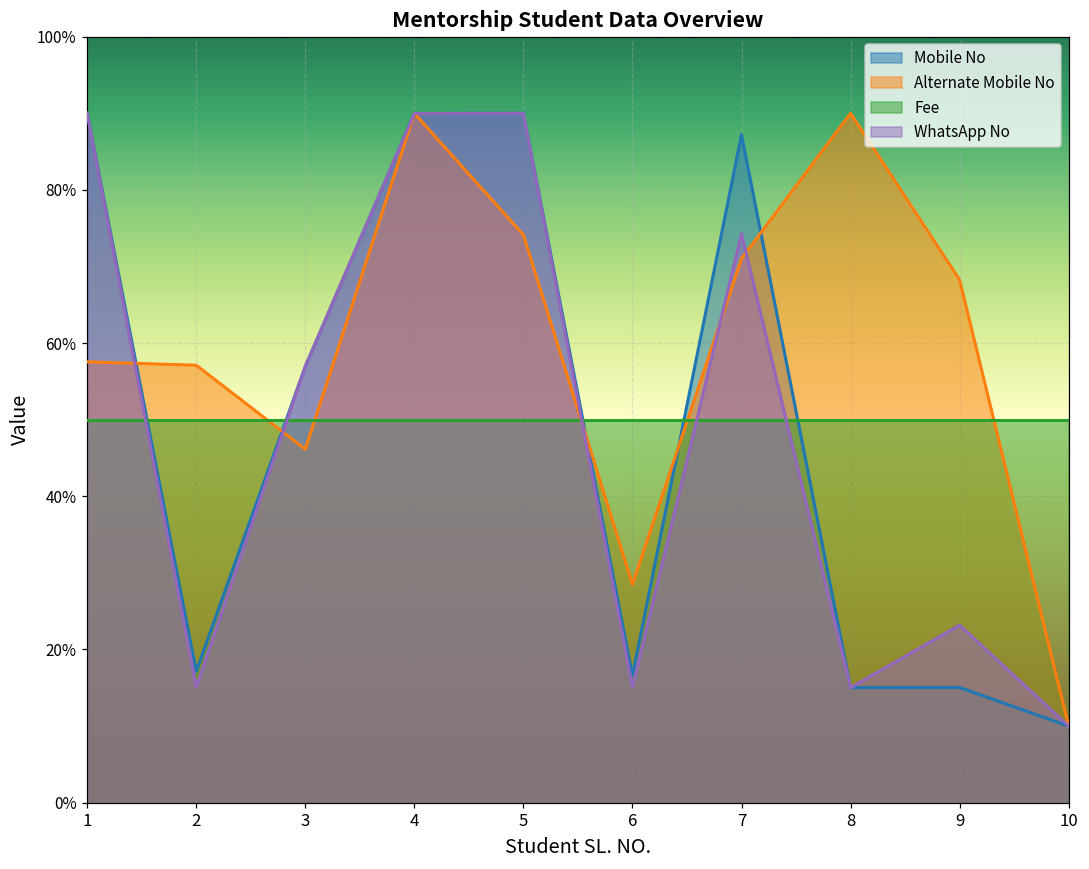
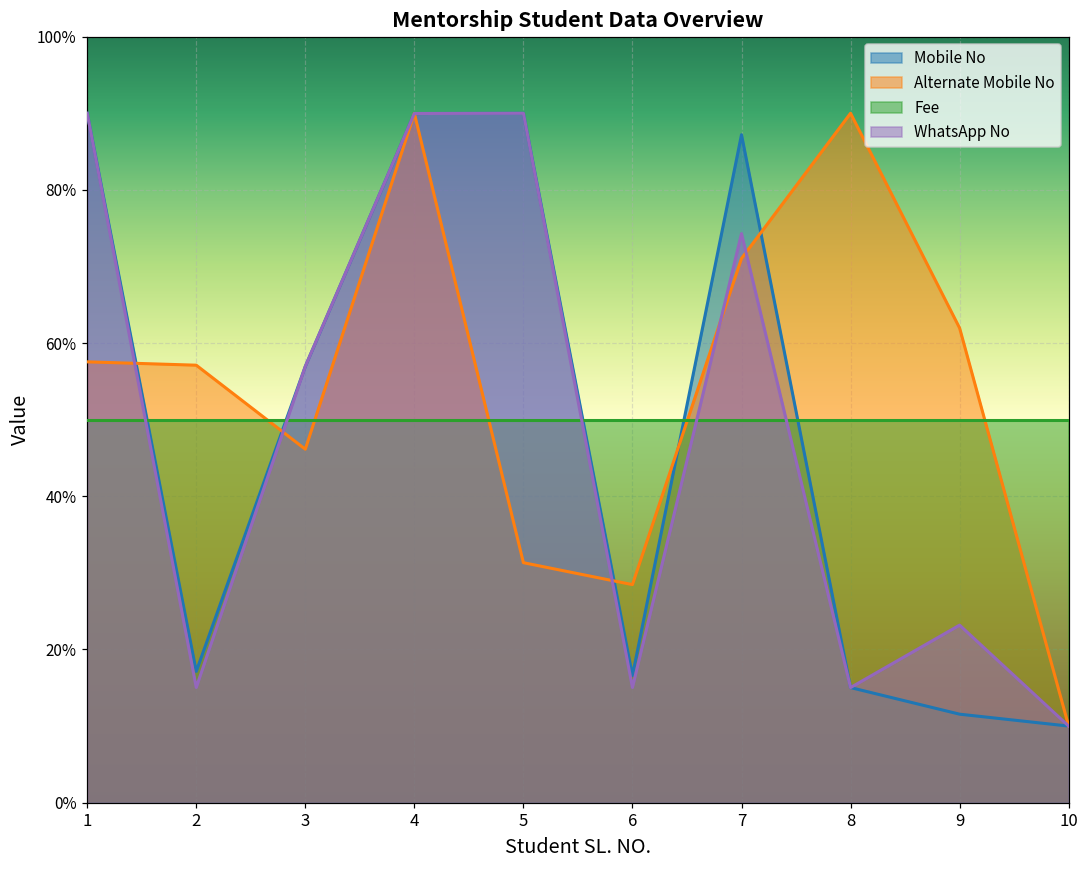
  {
    "Mobile No": {
      "2": "17%",
      "6": "17%",
      "7": "87%",
-     "9": "15%"
+     "9": "12%"
    },
    "Alternate Mobile No": {
      "1": "58%",
      "2": "57%",
      "3": "46%",
-     "5": "74%",
+     "5": "31%",
      "6": "28%",
      "7": "71%",
      "8": "90%",
-     "9": "68%"
+     "9": "62%"
    },
    "Fee": {
      "1": "50%",
      "2": "50%",
      "3": "50%",
      "4": "50%",
      "5": "50%",
      "6": "50%",
      "7": "50%",
      "8": "50%",
      "9": "50%",
      "10": "50%"
    },
    "WhatsApp No": {
      "2": "15%",
      "6": "15%",
      "7": "74%",
      "9": "23%"
    }
  }
